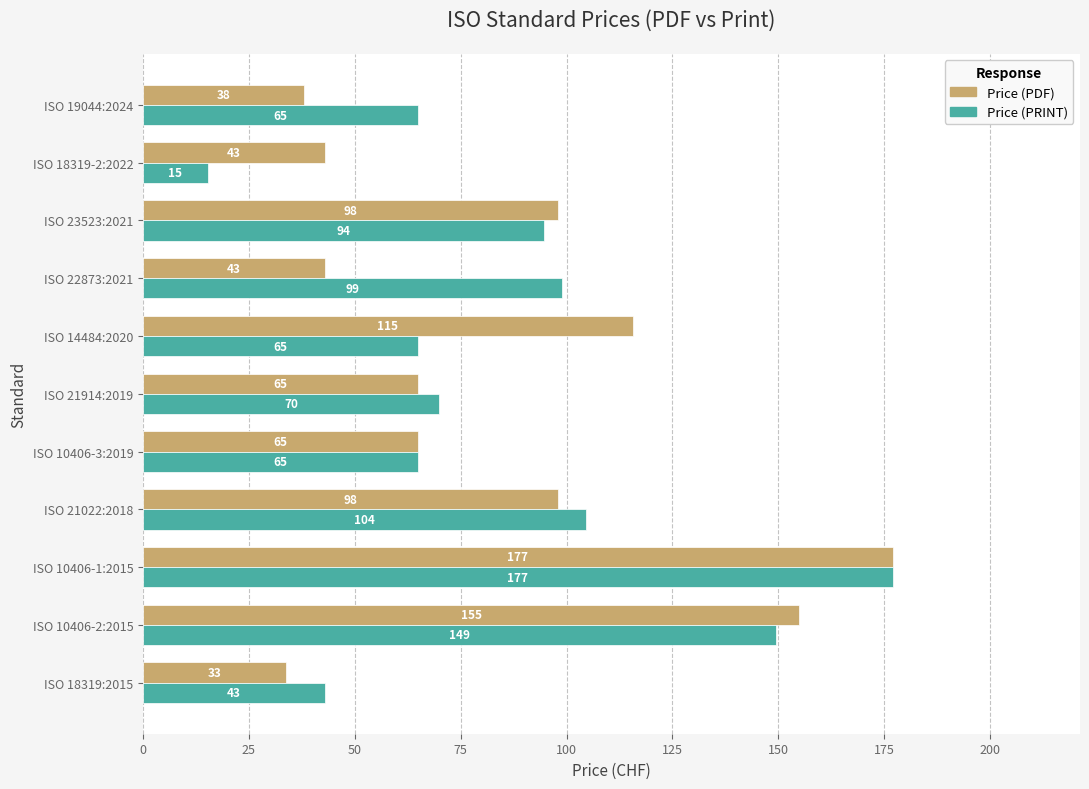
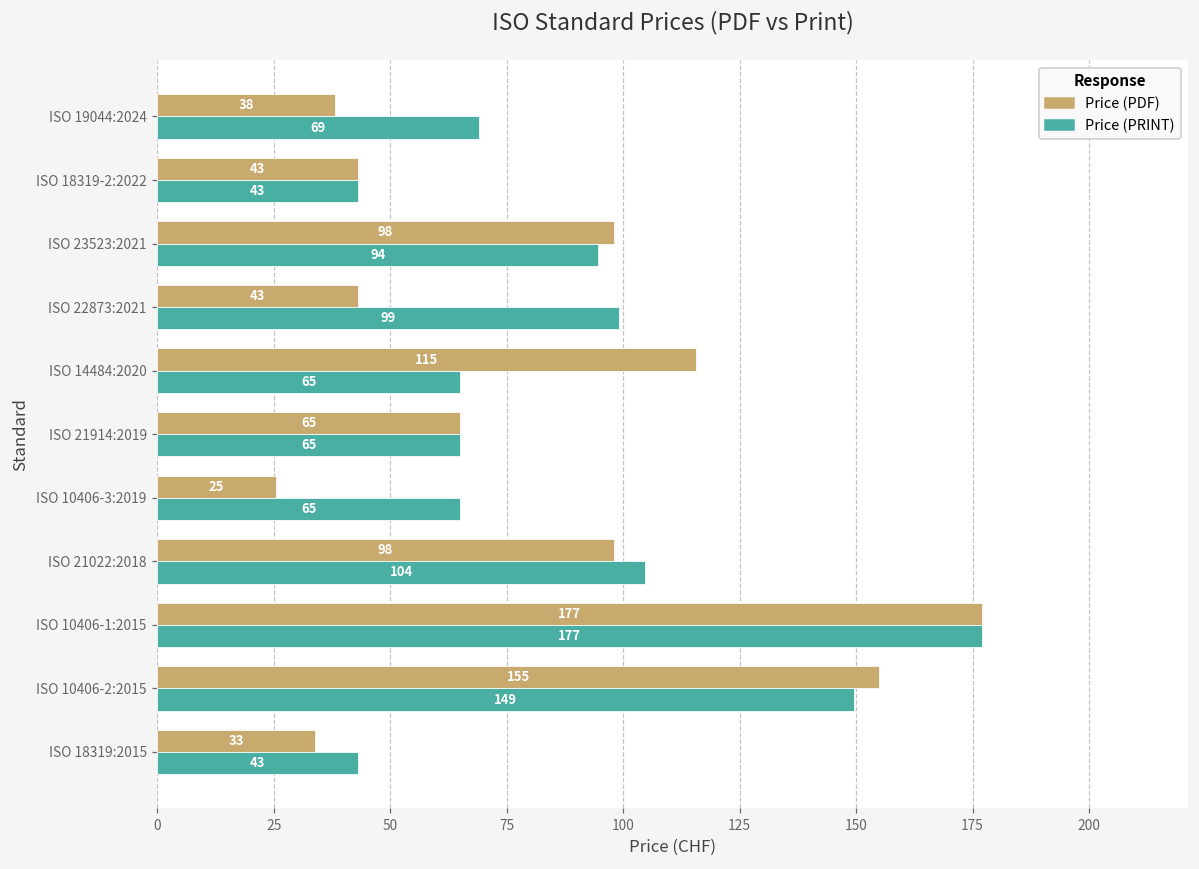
  {
    "Price (PDF)": {
      "ISO 19044:2024": 38,
      "ISO 18319-2:2022": 43,
      "ISO 23523:2021": 98,
      "ISO 22873:2021": 43,
      "ISO 21914:2019": 65,
-     "ISO 10406-3:2019": 65,
+     "ISO 10406-3:2019": 25,
      "ISO 21022:2018": 98,
      "ISO 10406-1:2015": 177,
      "ISO 10406-2:2015": 155
    },
    "Price (PRINT)": {
-     "ISO 19044:2024": 65,
-     "ISO 18319-2:2022": 15,
+     "ISO 19044:2024": 69,
+     "ISO 18319-2:2022": 43,
      "ISO 22873:2021": 99,
      "ISO 14484:2020": 65,
-     "ISO 21914:2019": 70,
+     "ISO 21914:2019": 65,
      "ISO 10406-3:2019": 65,
      "ISO 10406-1:2015": 177,
      "ISO 10406-2:2015": 149,
      "ISO 18319:2015": 43
    }
  }
